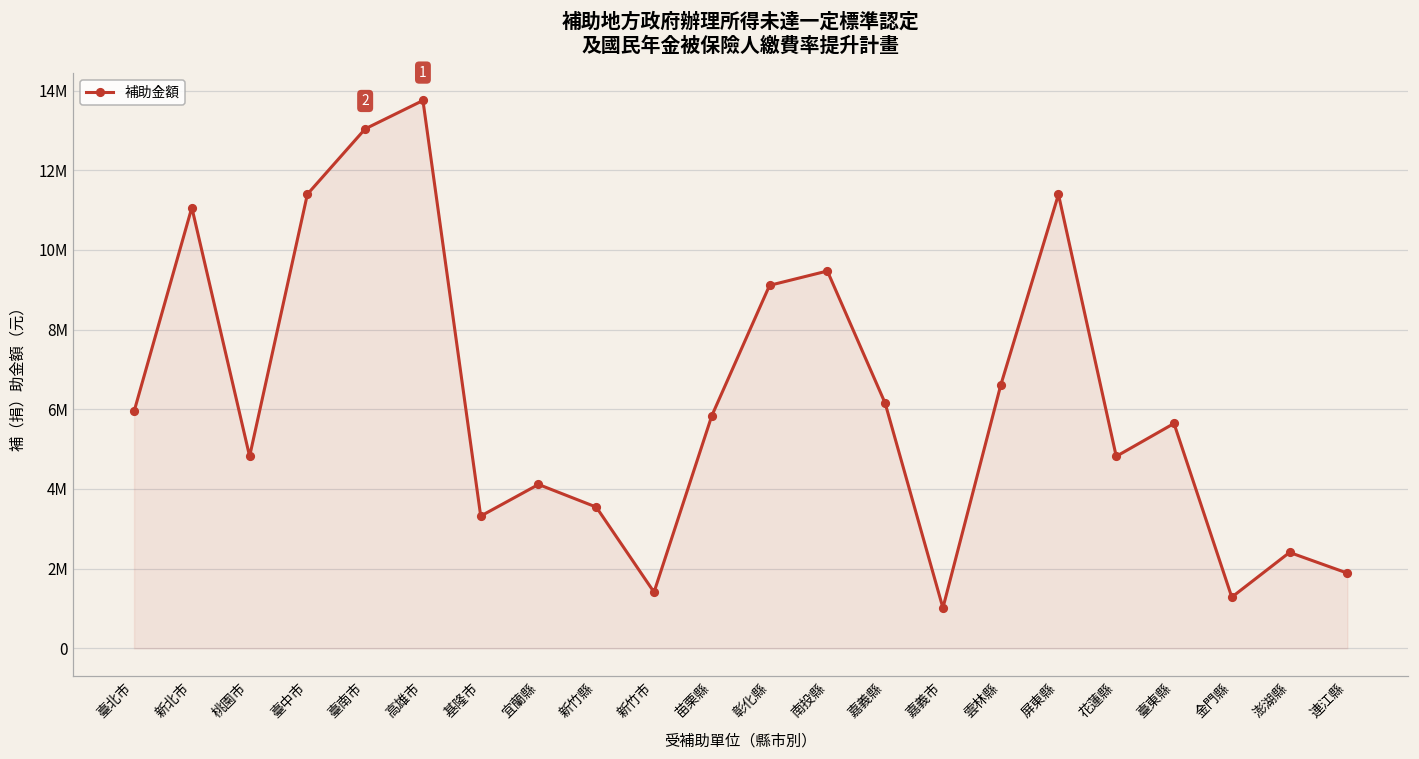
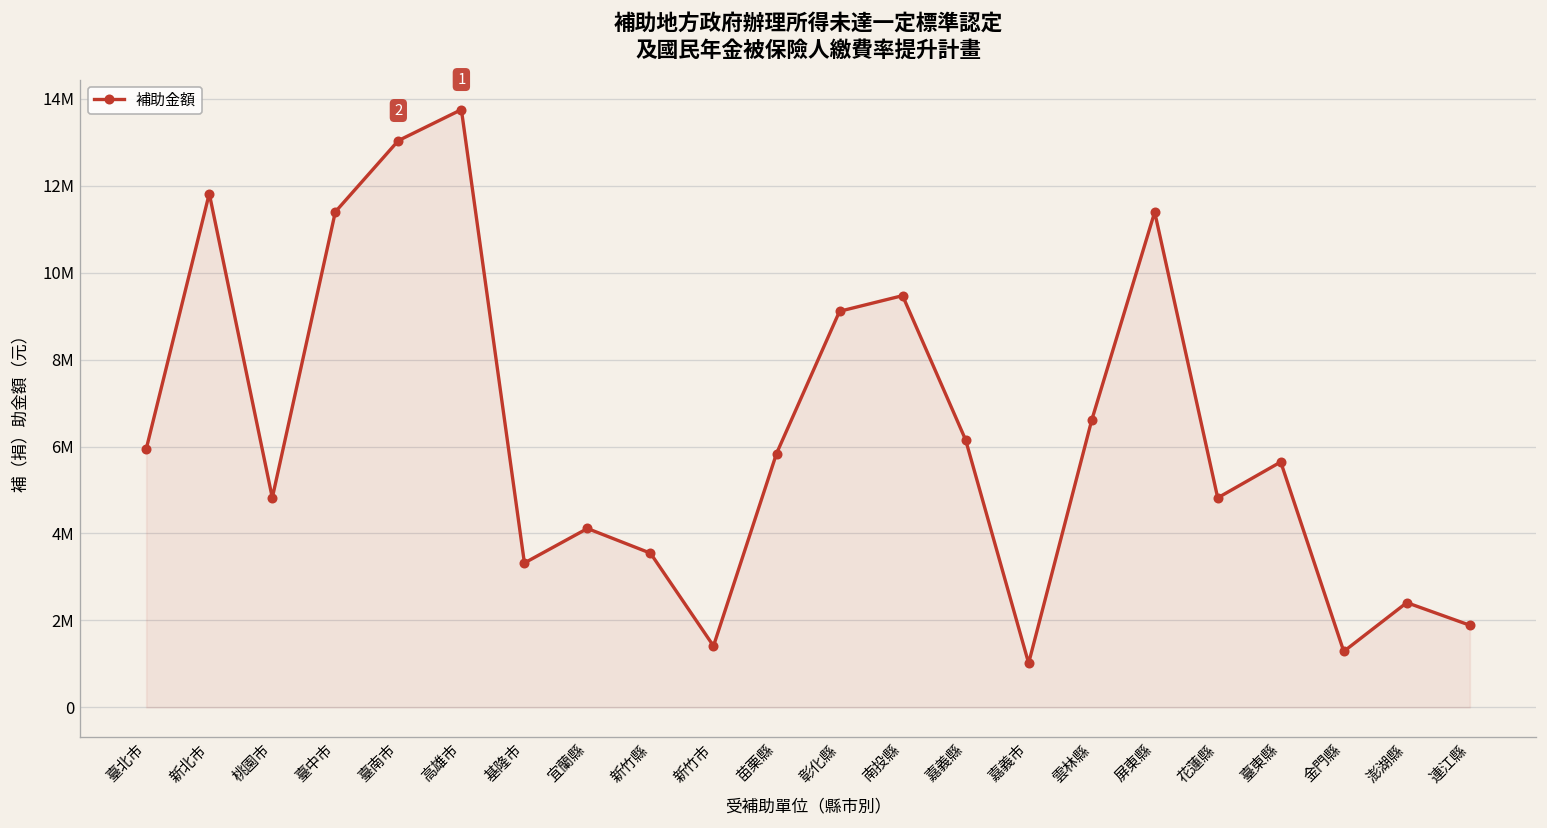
  {
    "臺北市": 5900000,
-   "新北市": 11100000,
+   "新北市": 11800000,
    "桃園市": 4800000,
    "臺中市": 11400000,
    "基隆市": 3300000,
    "宜蘭縣": 4100000,
    "新竹縣": 3500000,
    "新竹市": 1400000,
    "苗栗縣": 5800000,
    "彰化縣": 9100000,
    "南投縣": 9500000,
    "嘉義縣": 6200000,
    "嘉義市": 1000000,
    "雲林縣": 6600000,
    "屏東縣": 11400000,
    "花蓮縣": 4800000,
    "臺東縣": 5600000,
    "金門縣": 1300000,
    "澎湖縣": 2400000,
    "連江縣": 1900000
  }
